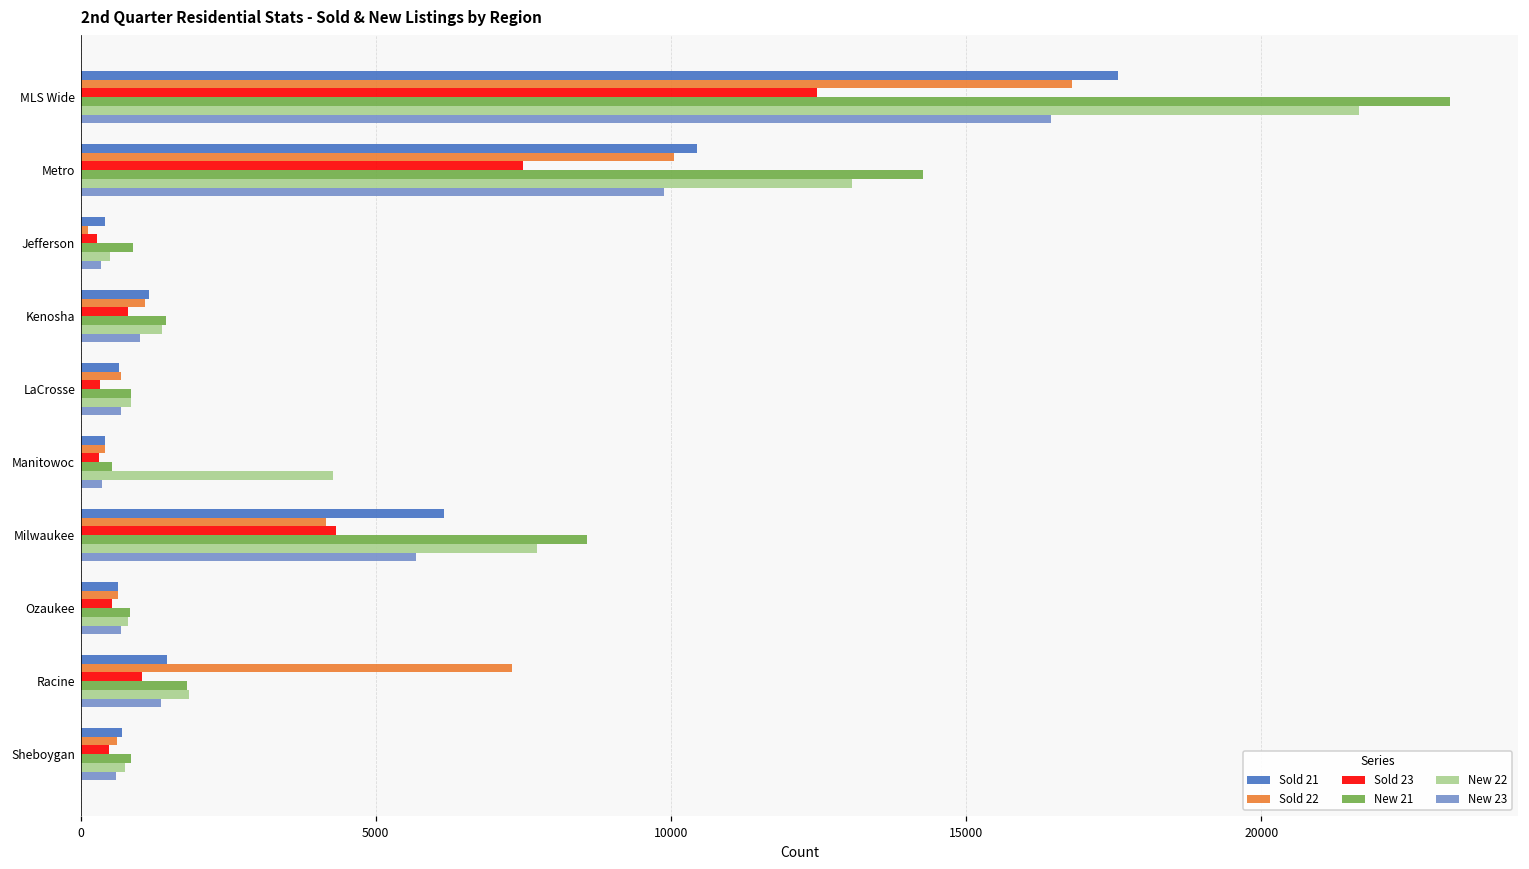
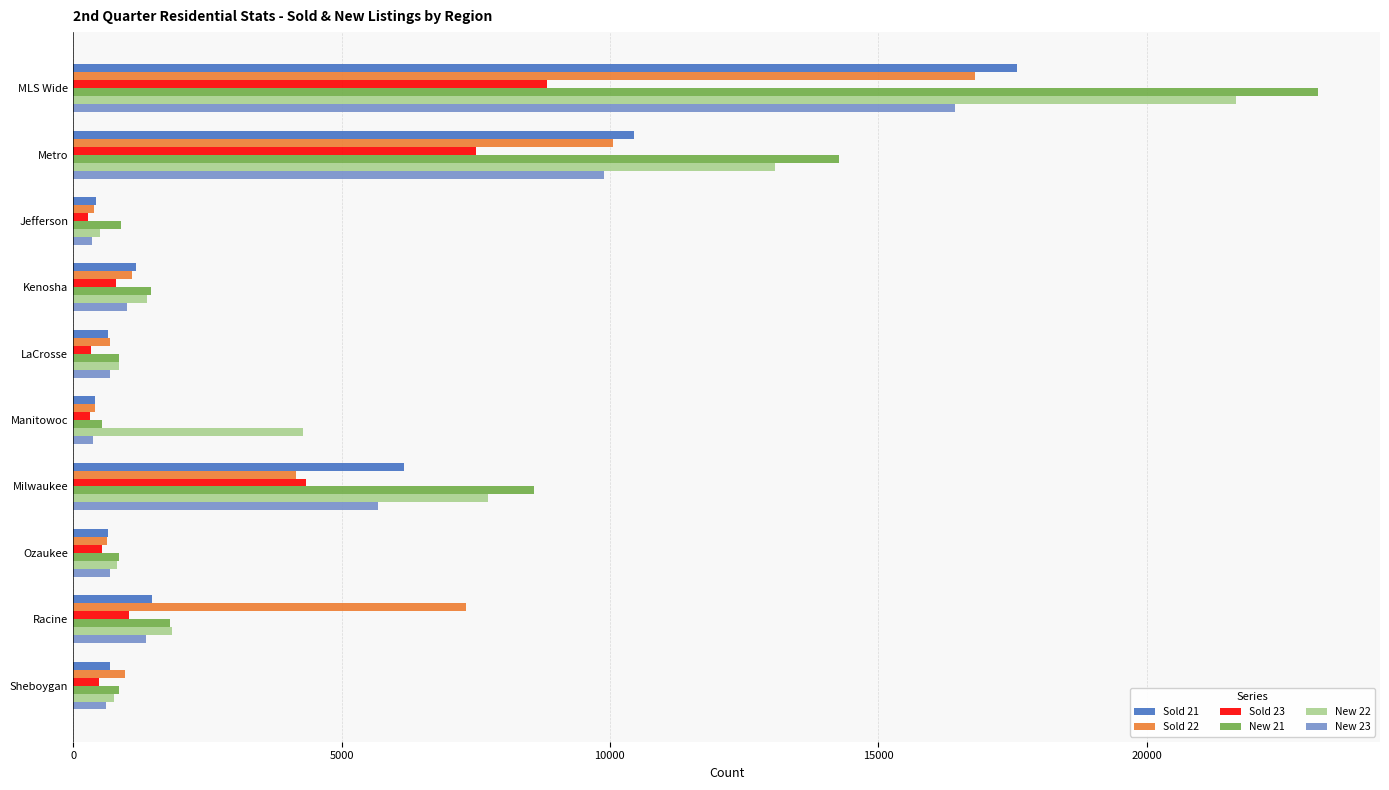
  {
    "Sold 22": {
      "MLS Wide": 16800,
      "Metro": 10100,
-     "Jefferson": 100,
+     "Jefferson": 400,
      "Kenosha": 1100,
      "LaCrosse": 700,
      "Manitowoc": 400,
      "Milwaukee": 4200,
      "Ozaukee": 600,
      "Racine": 7300,
-     "Sheboygan": 600
+     "Sheboygan": 1000
    },
    "Sold 23": {
-     "MLS Wide": 12500,
+     "MLS Wide": 8800,
      "Metro": 7500,
      "Jefferson": 300,
      "Kenosha": 800,
      "LaCrosse": 300,
      "Manitowoc": 300,
      "Milwaukee": 4300,
      "Ozaukee": 500,
      "Racine": 1000,
      "Sheboygan": 500
    },
    "New 21": {
      "MLS Wide": 23200,
      "Metro": 14300,
      "Jefferson": 900,
      "Kenosha": 1400,
      "LaCrosse": 900,
      "Manitowoc": 500,
      "Milwaukee": 8600,
      "Ozaukee": 800,
      "Racine": 1800,
      "Sheboygan": 900
    },
    "New 22": {
      "MLS Wide": 21700,
      "Metro": 13100,
      "Jefferson": 500,
      "Kenosha": 1400,
      "LaCrosse": 900,
      "Manitowoc": 4300,
      "Milwaukee": 7700,
      "Ozaukee": 800,
      "Racine": 1800,
      "Sheboygan": 800
    }
  }
